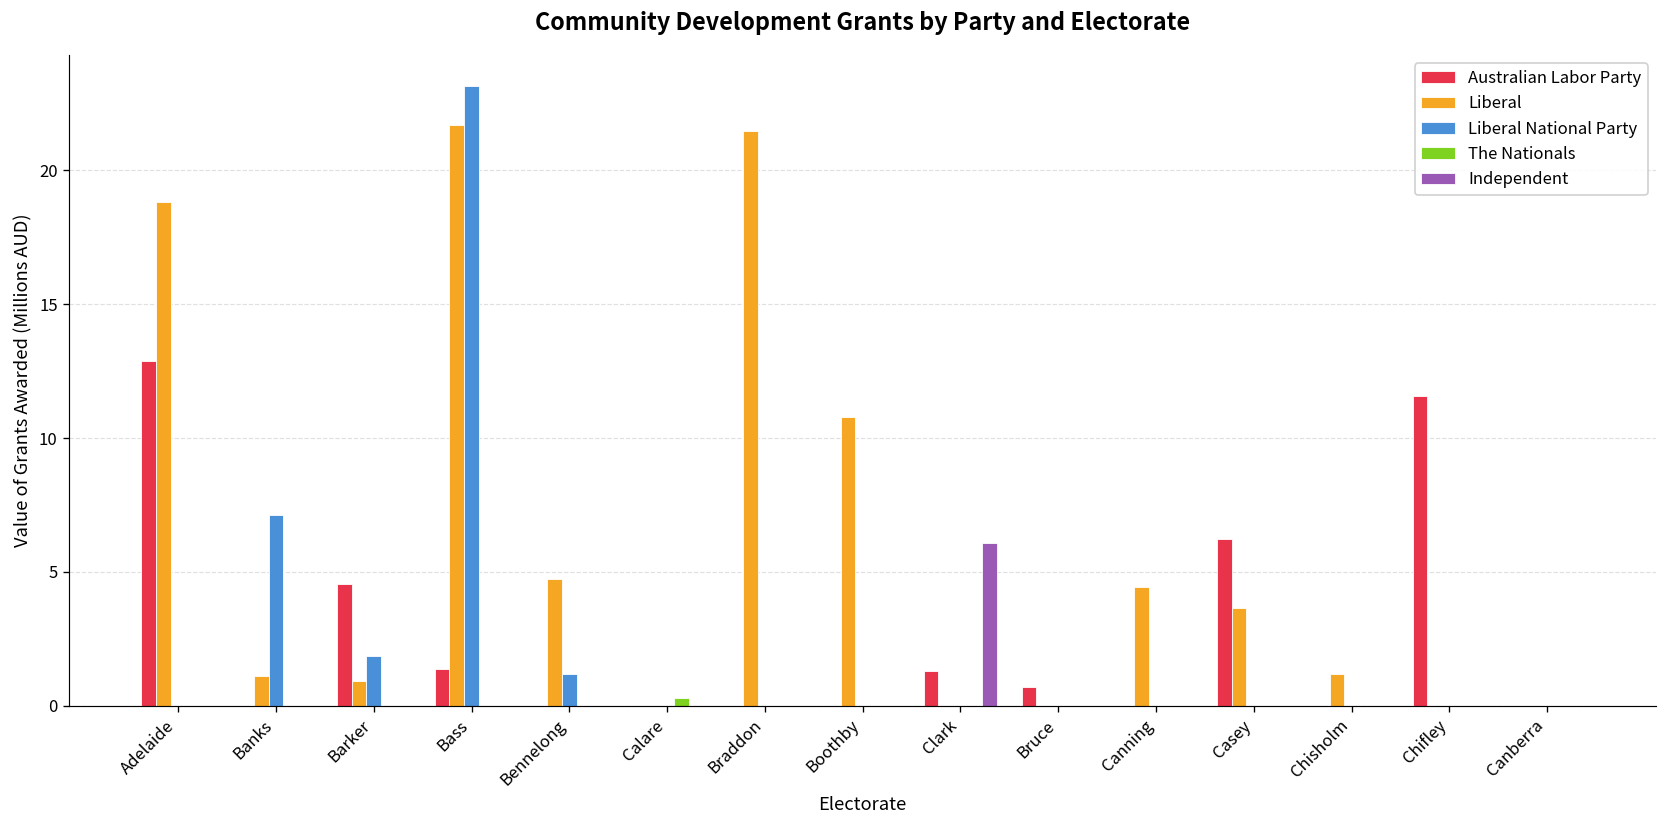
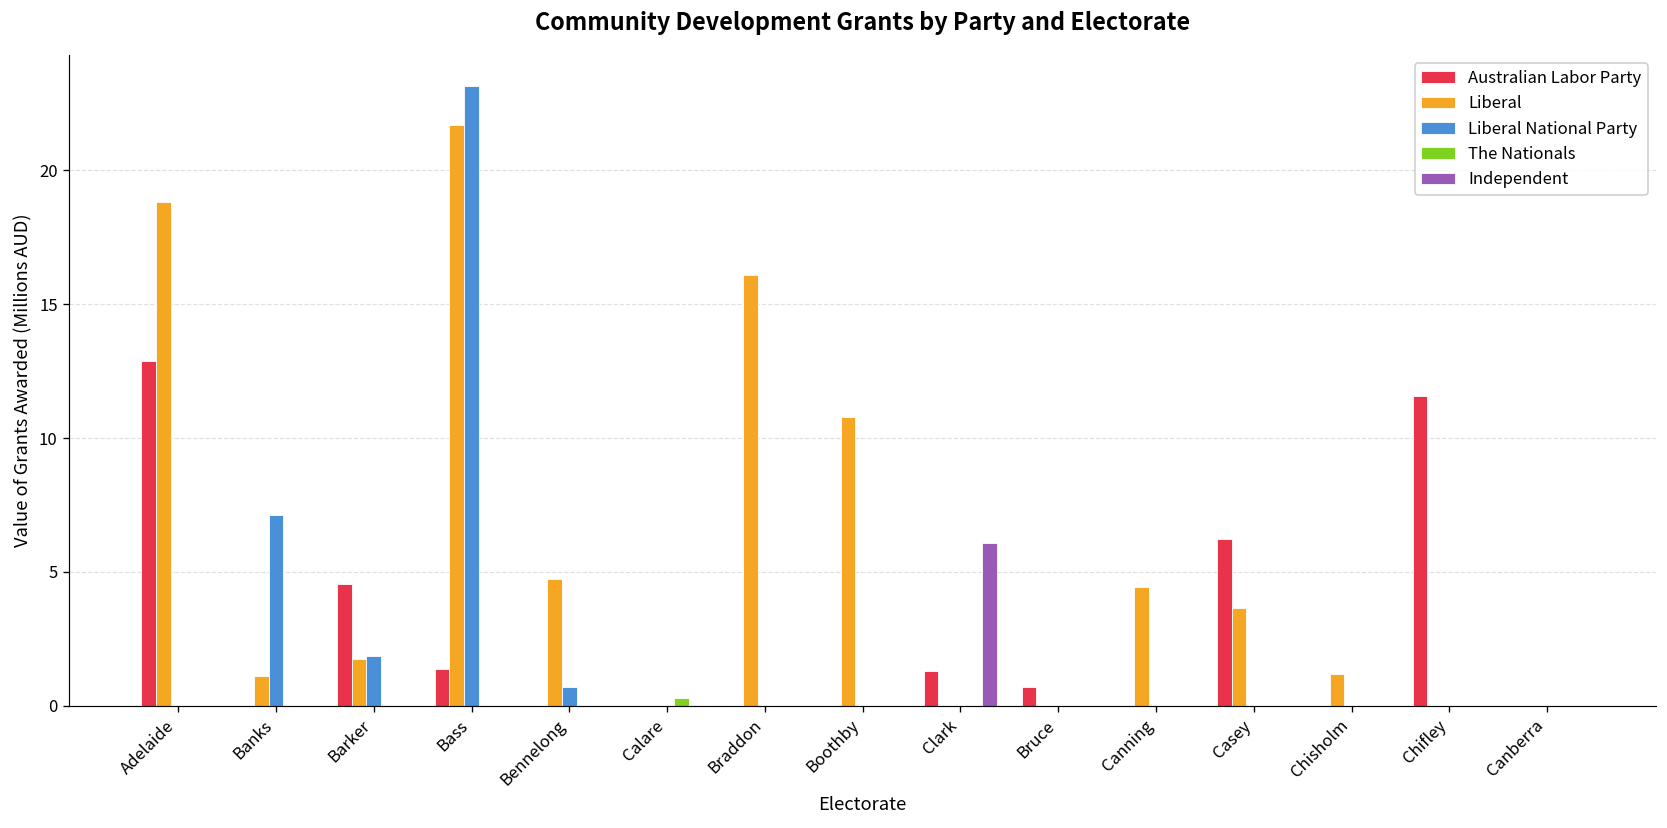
  {
    "Australian Labor Party": {
      "Adelaide": 12.9,
      "Banks": 0.0,
      "Barker": 4.5,
      "Bass": 1.4,
      "Bennelong": 0.0,
      "Calare": 0.0,
      "Braddon": 0.0,
      "Boothby": 0.0,
      "Clark": 1.3,
      "Bruce": 0.7,
      "Canning": 0.0,
      "Casey": 6.2,
      "Chisholm": 0.0,
      "Chifley": 11.6,
      "Canberra": 0.0
    },
    "Liberal": {
      "Adelaide": 18.8,
      "Banks": 1.1,
-     "Barker": 0.9,
+     "Barker": 1.8,
      "Bass": 21.7,
      "Bennelong": 4.7,
      "Calare": 0.0,
-     "Braddon": 21.5,
+     "Braddon": 16.1,
      "Boothby": 10.8,
      "Clark": 0.0,
      "Bruce": 0.0,
      "Canning": 4.4,
      "Casey": 3.6,
      "Chisholm": 1.2,
      "Chifley": 0.0,
      "Canberra": 0.0
    },
    "Liberal National Party": {
      "Adelaide": 0.0,
      "Banks": 7.1,
      "Barker": 1.9,
      "Bass": 23.2,
-     "Bennelong": 1.2,
+     "Bennelong": 0.7,
      "Calare": 0.0,
      "Braddon": 0.0,
      "Boothby": 0.0,
      "Clark": 0.0,
      "Bruce": 0.0,
      "Canning": 0.0,
      "Casey": 0.0,
      "Chisholm": 0.0,
      "Chifley": 0.0,
      "Canberra": 0.0
    },
    "The Nationals": {
      "Adelaide": 0.0,
      "Banks": 0.0,
      "Barker": 0.0,
      "Bass": 0.0,
      "Bennelong": 0.0,
      "Calare": 0.3,
      "Braddon": 0.0,
      "Boothby": 0.0,
      "Clark": 0.0,
      "Bruce": 0.0,
      "Canning": 0.0,
      "Casey": 0.0,
      "Chisholm": 0.0,
      "Chifley": 0.0,
      "Canberra": 0.0
    },
    "Independent": {
      "Adelaide": 0.0,
      "Banks": 0.0,
      "Barker": 0.0,
      "Bass": 0.0,
      "Bennelong": 0.0,
      "Calare": 0.0,
      "Braddon": 0.0,
      "Boothby": 0.0,
      "Clark": 6.1,
      "Bruce": 0.0,
      "Canning": 0.0,
      "Casey": 0.0,
      "Chisholm": 0.0,
      "Chifley": 0.0,
      "Canberra": 0.0
    }
  }
